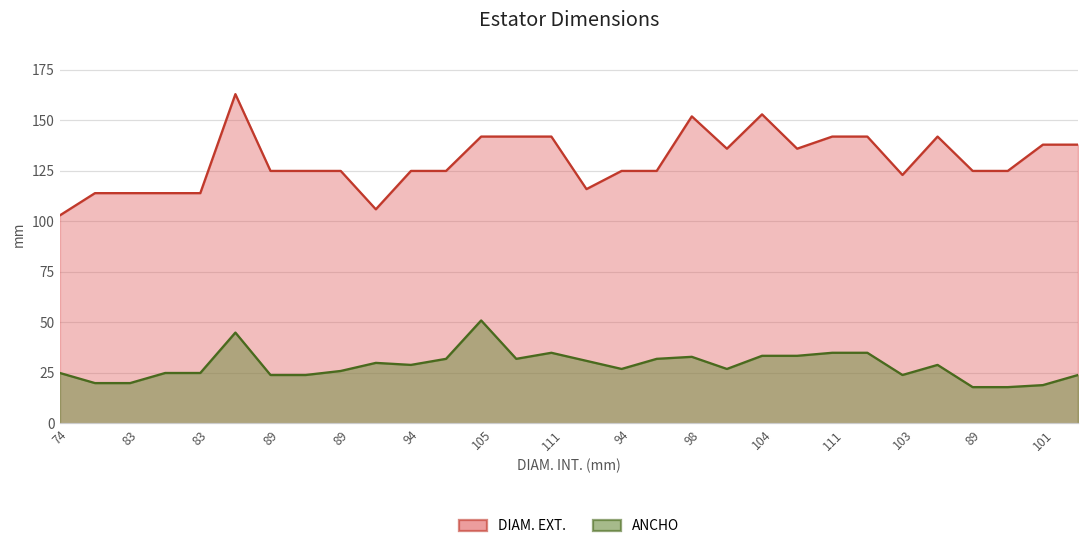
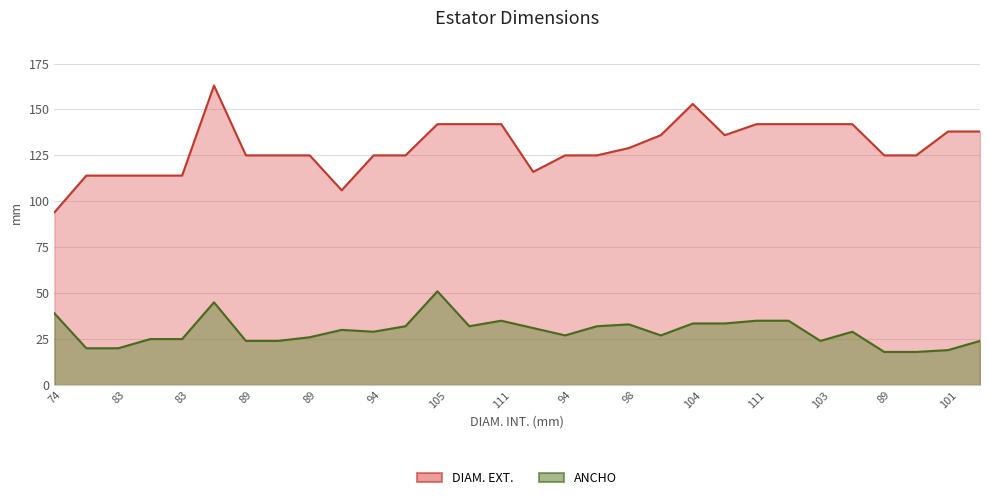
  {
    "DIAM. EXT.": {
-     "74": 103,
+     "74": 94,
      "105": 142,
-     "98": 152,
+     "98": 129,
      "104": 153,
-     "103": 123,
+     "103": 142,
      "101": 138
    },
    "ANCHO": {
-     "74": 25,
+     "74": 39,
      "105": 51,
      "98": 33,
      "104": 34,
      "103": 24,
      "101": 19
    }
  }
